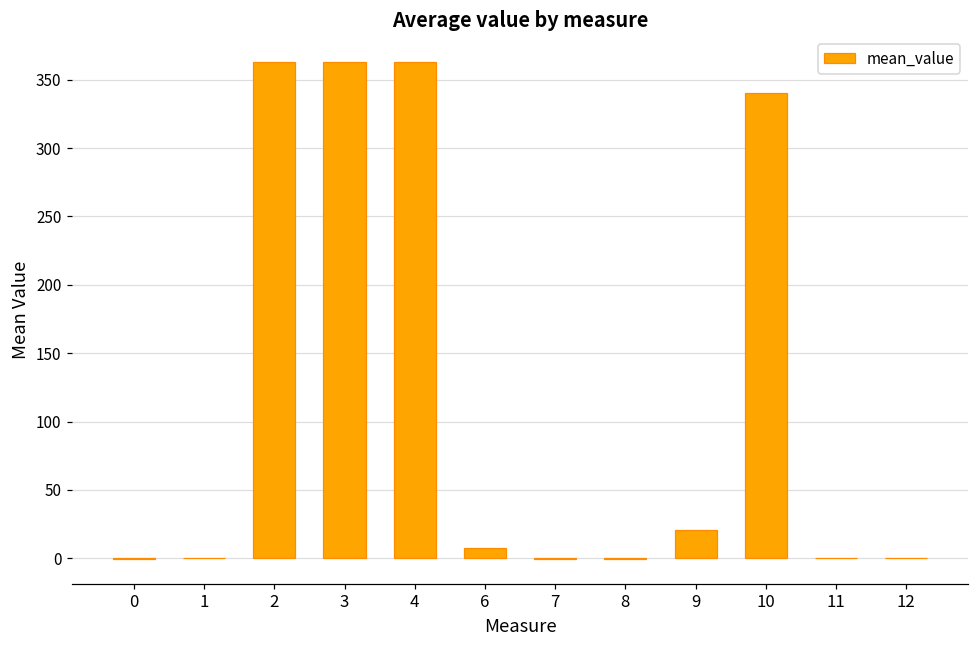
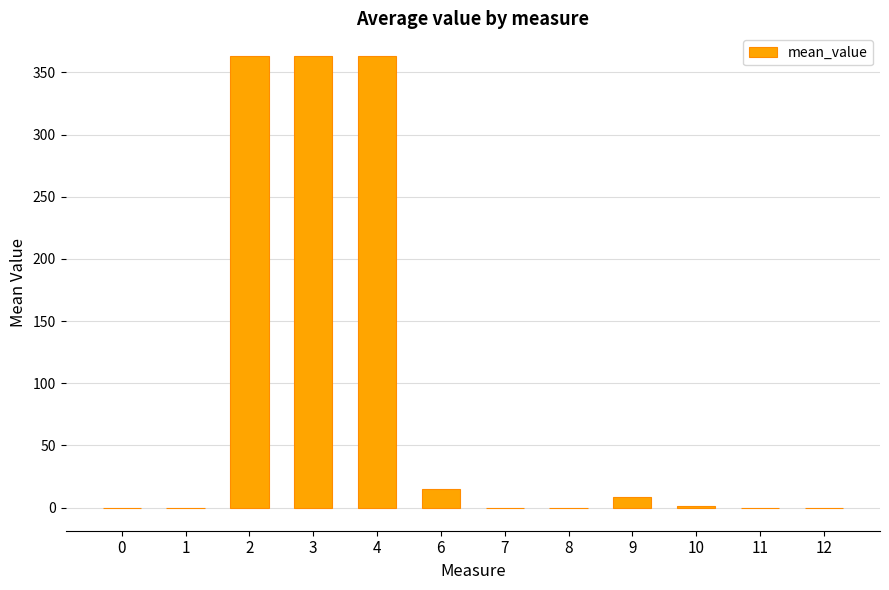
  {
    "2": 363,
    "3": 363,
    "4": 363,
-   "6": 7,
-   "9": 21,
-   "10": 340
+   "6": 15,
+   "9": 9,
+   "10": 1
  }
